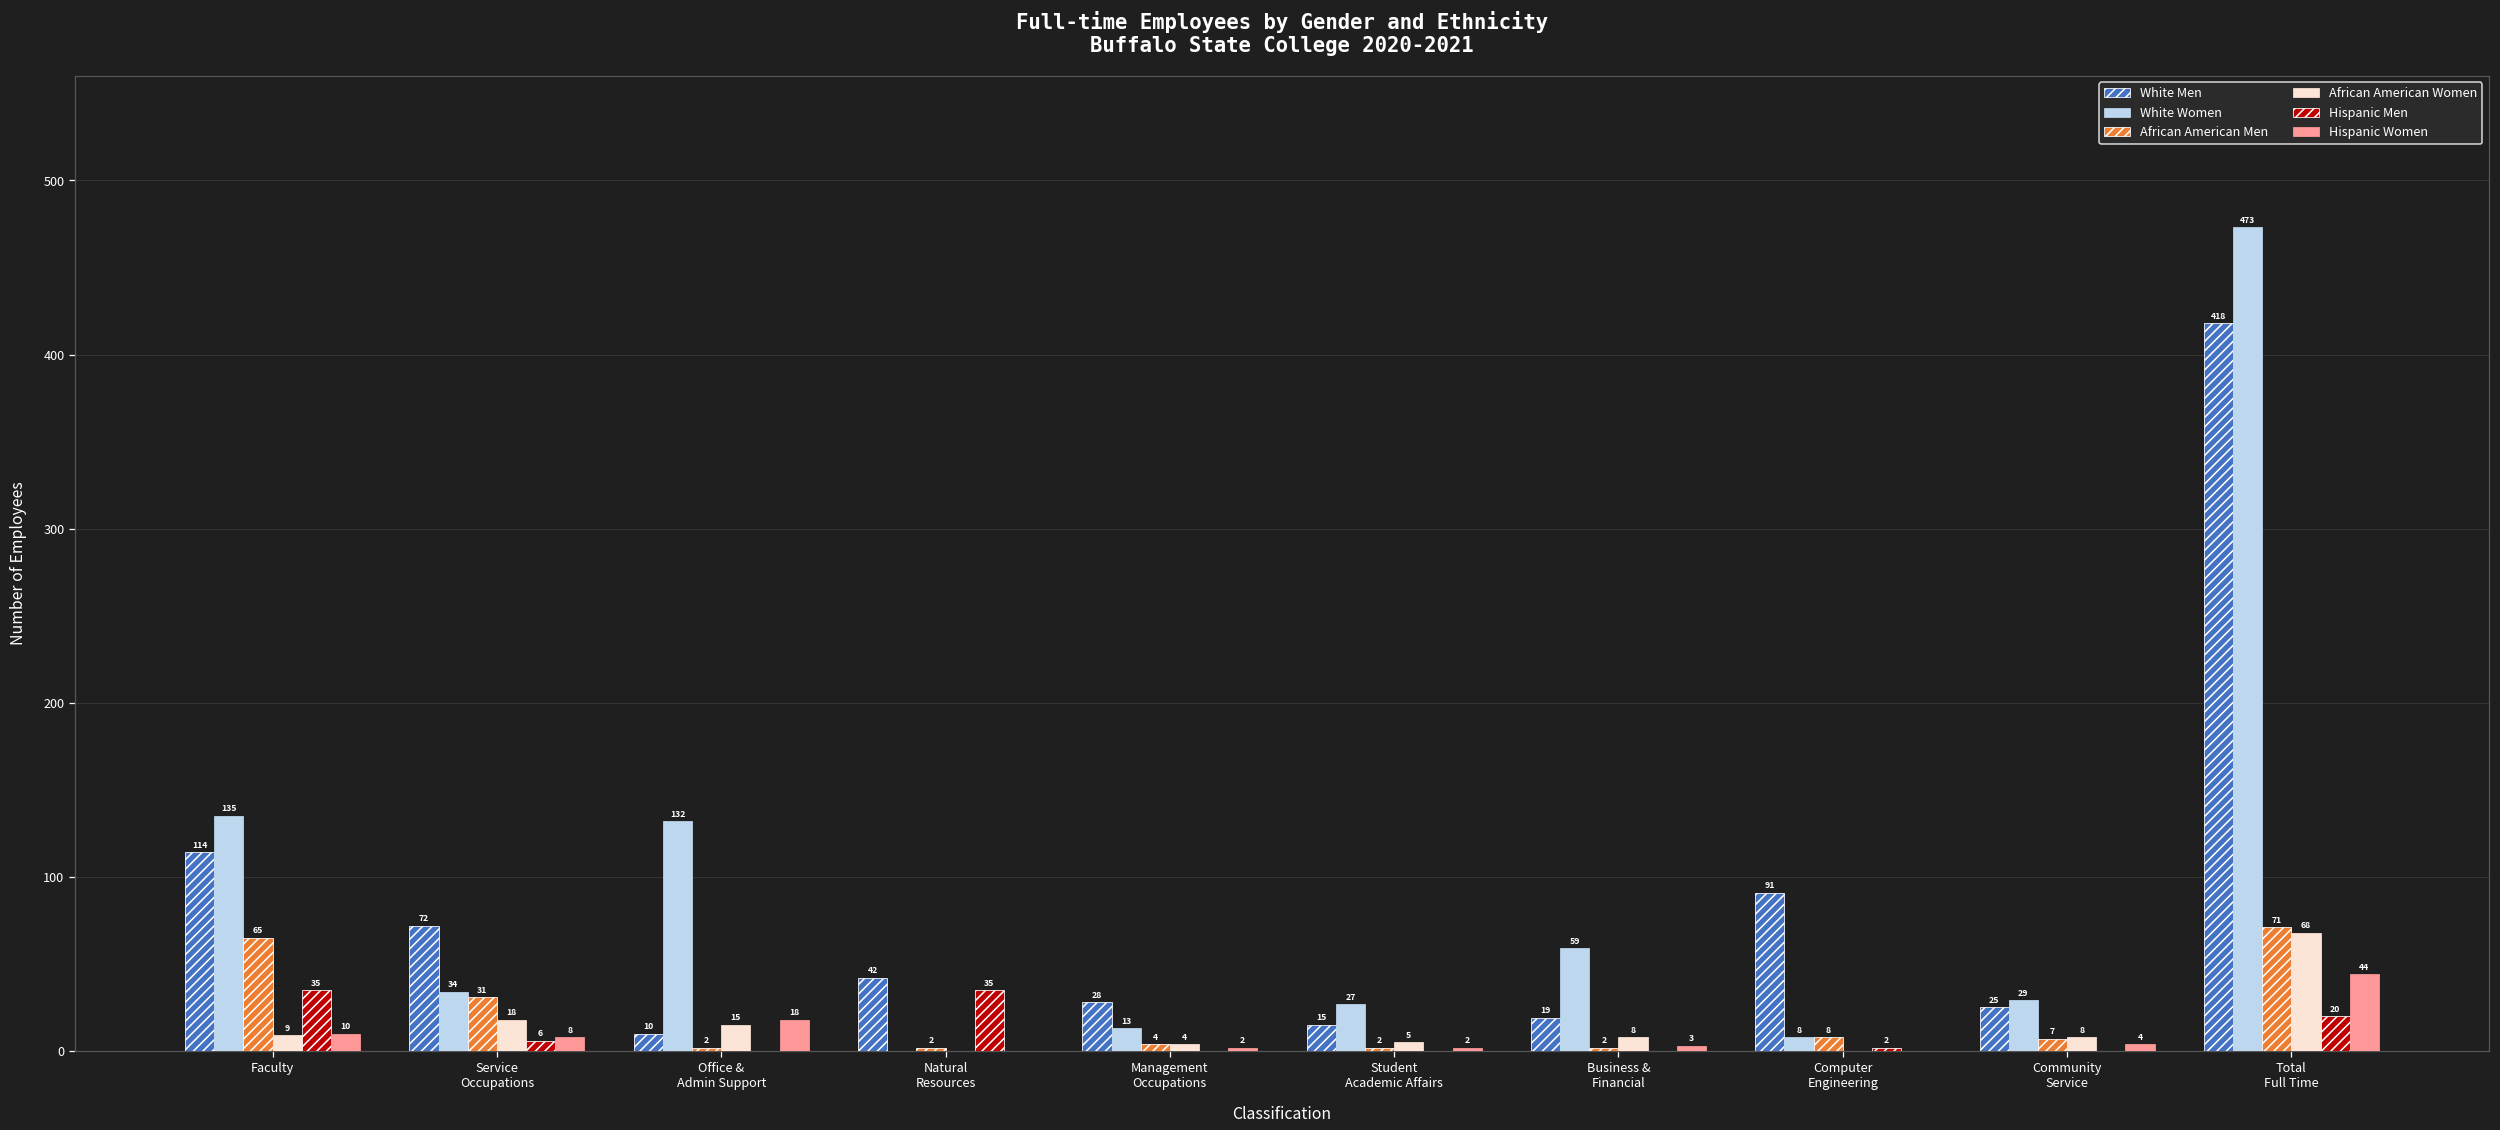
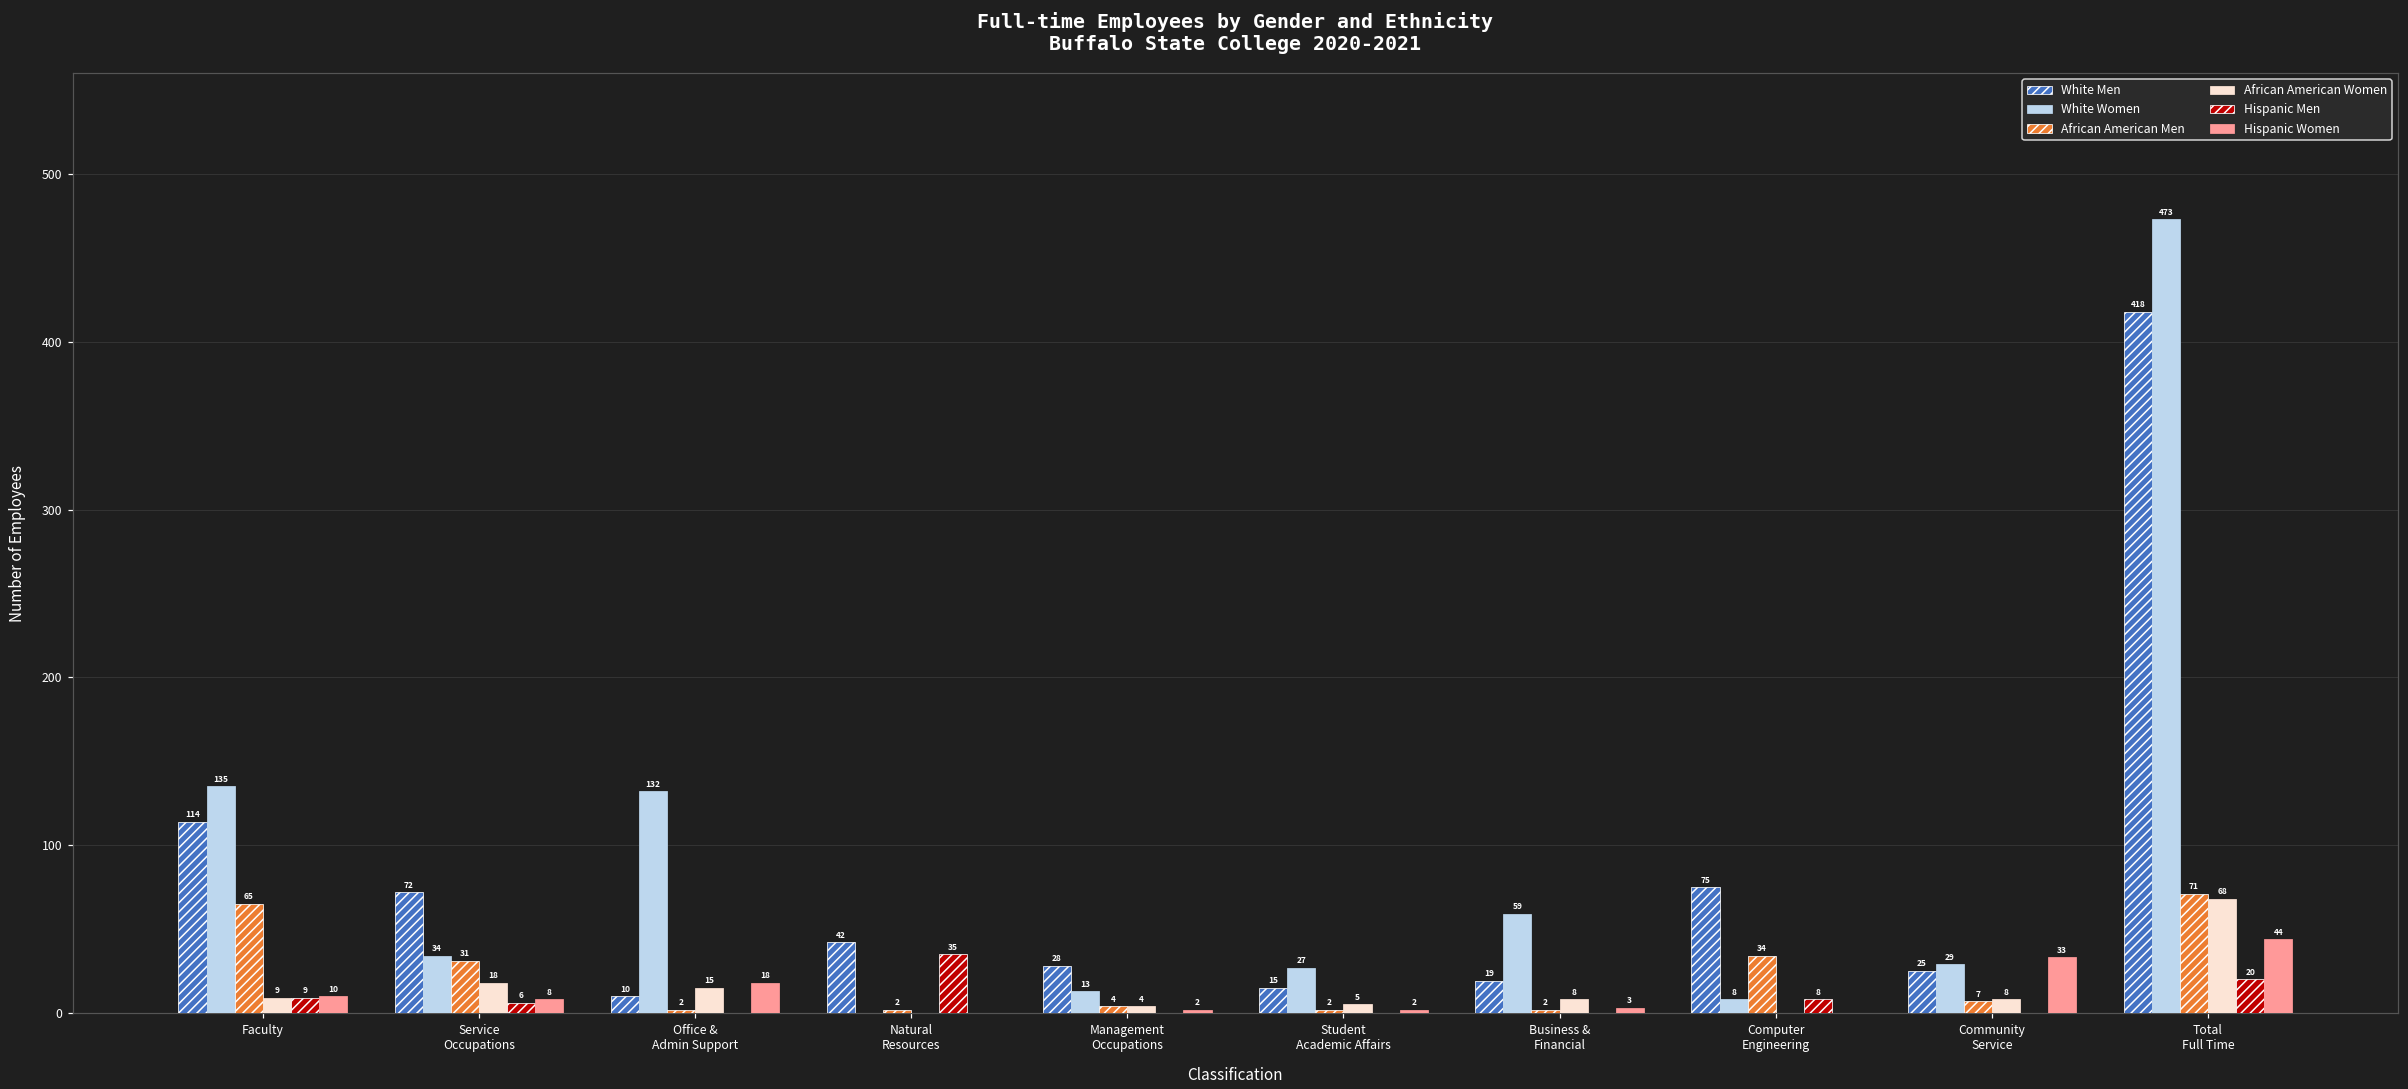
  {
    "White Men": {
      "Faculty": 114,
      "Service Occupations": 72,
      "Office & Admin Support": 10,
      "Natural Resources": 42,
      "Management Occupations": 28,
      "Student Academic Affairs": 15,
      "Business & Financial": 19,
-     "Computer Engineering": 91,
+     "Computer Engineering": 75,
      "Community Service": 25,
      "Total Full Time": 418
    },
    "White Women": {
      "Faculty": 135,
      "Service Occupations": 34,
      "Office & Admin Support": 132,
      "Management Occupations": 13,
      "Student Academic Affairs": 27,
      "Business & Financial": 59,
      "Computer Engineering": 8,
      "Community Service": 29,
      "Total Full Time": 473
    },
    "African American Men": {
      "Faculty": 65,
      "Service Occupations": 31,
      "Office & Admin Support": 2,
      "Natural Resources": 2,
      "Management Occupations": 4,
      "Student Academic Affairs": 2,
      "Business & Financial": 2,
-     "Computer Engineering": 8,
+     "Computer Engineering": 34,
      "Community Service": 7,
      "Total Full Time": 71
    },
    "African American Women": {
      "Faculty": 9,
      "Service Occupations": 18,
      "Office & Admin Support": 15,
      "Management Occupations": 4,
      "Student Academic Affairs": 5,
      "Business & Financial": 8,
      "Community Service": 8,
      "Total Full Time": 68
    },
    "Hispanic Men": {
-     "Faculty": 35,
+     "Faculty": 9,
      "Service Occupations": 6,
      "Natural Resources": 35,
-     "Computer Engineering": 2,
+     "Computer Engineering": 8,
      "Total Full Time": 20
    },
    "Hispanic Women": {
      "Faculty": 10,
      "Service Occupations": 8,
      "Office & Admin Support": 18,
      "Management Occupations": 2,
      "Student Academic Affairs": 2,
      "Business & Financial": 3,
-     "Community Service": 4,
+     "Community Service": 33,
      "Total Full Time": 44
    }
  }
